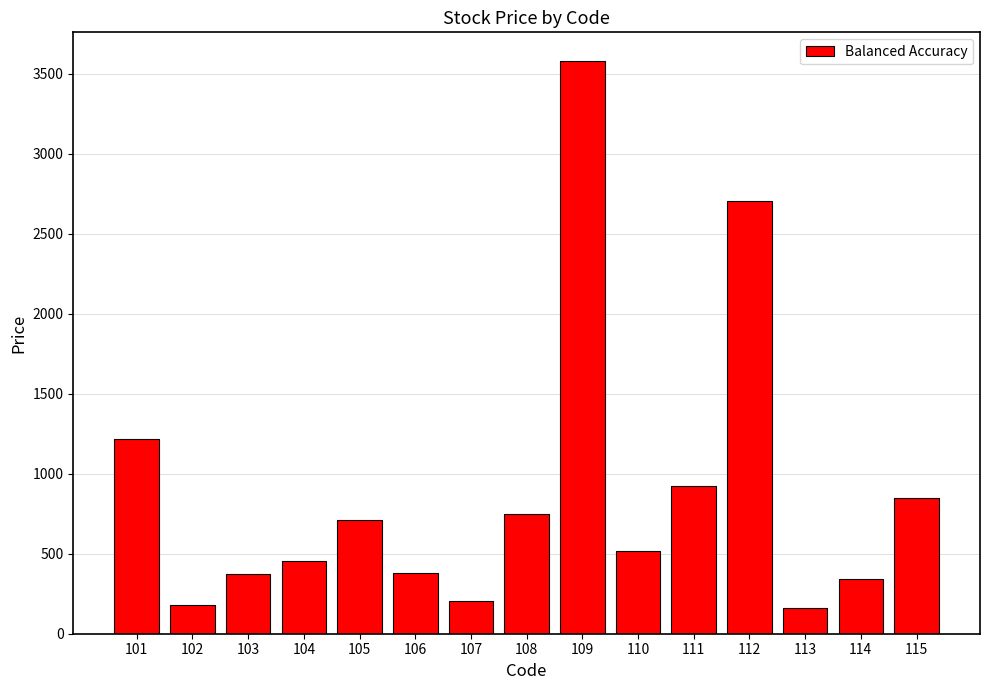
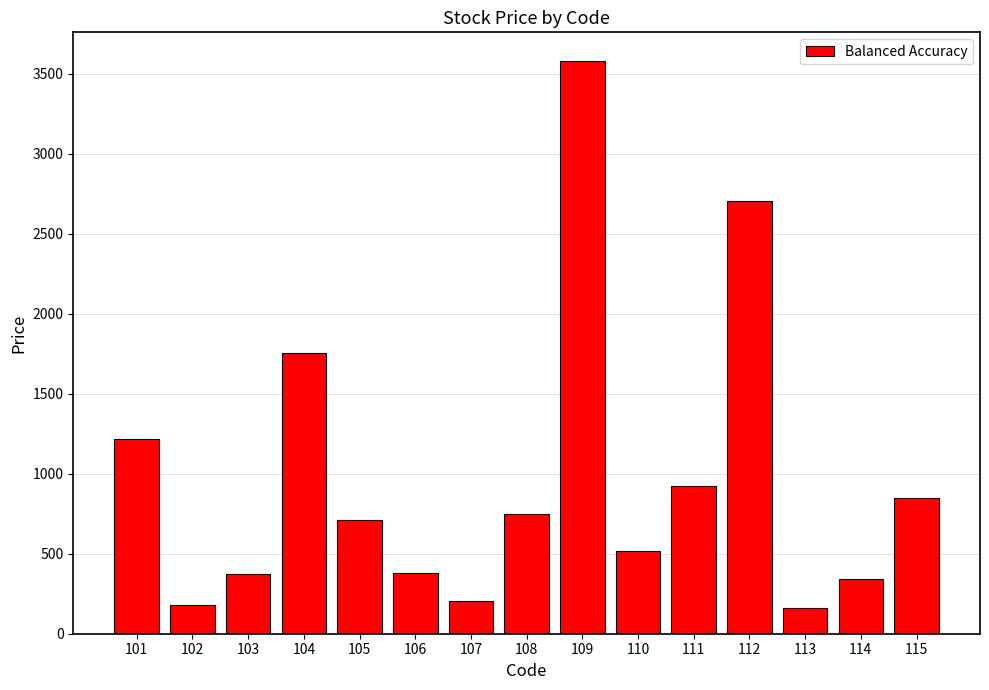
  {
    "101": 1220,
    "102": 180,
    "103": 370,
-   "104": 450,
+   "104": 1750,
    "105": 710,
    "106": 380,
    "107": 200,
    "108": 750,
    "109": 3580,
    "110": 520,
    "111": 930,
    "112": 2710,
    "113": 160,
    "114": 340,
    "115": 850
  }
